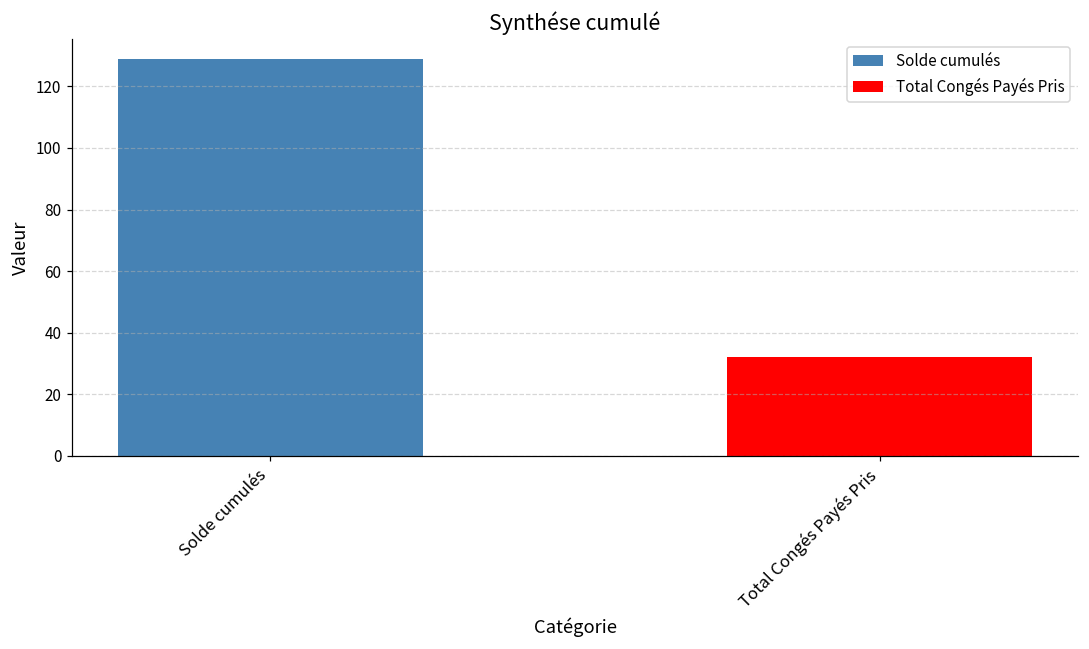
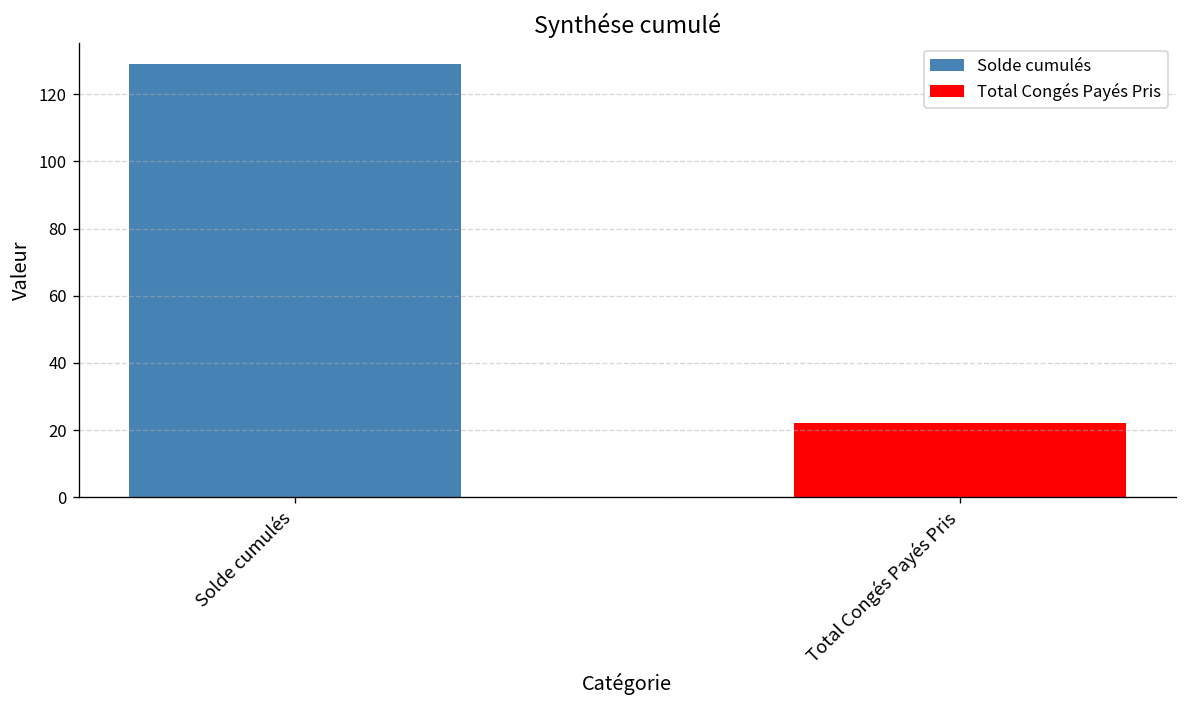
  {
    "Solde cumulés": 129,
-   "Total Congés Payés Pris": 32
+   "Total Congés Payés Pris": 22
  }
